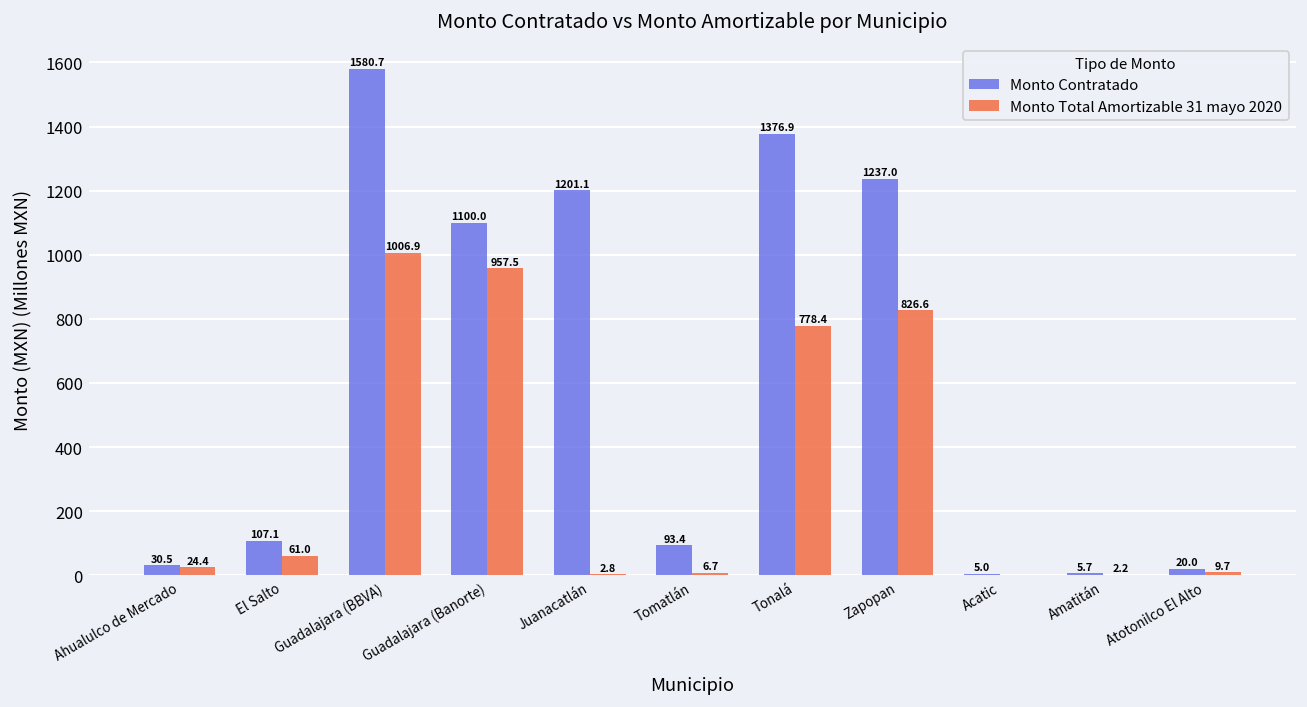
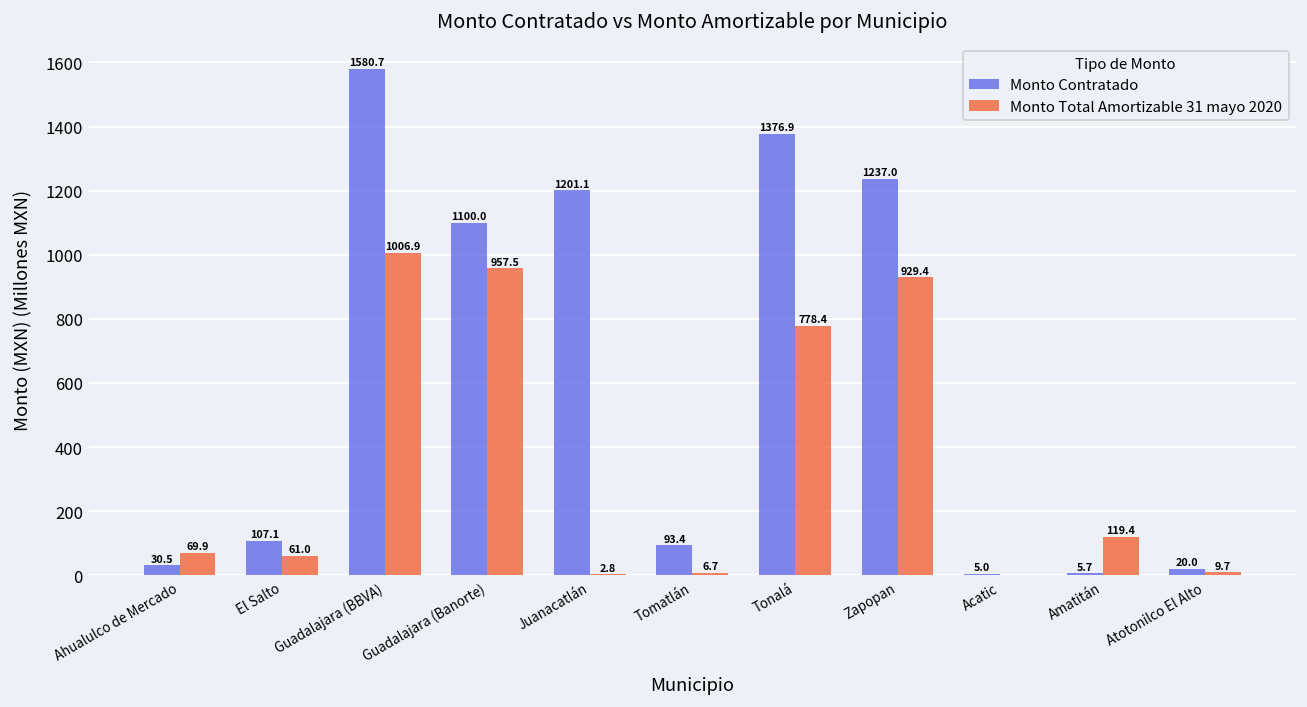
  {
    "Monto Contratado": {
      "Ahualulco de Mercado": 30.5,
      "El Salto": 107.1,
      "Guadalajara (BBVA)": 1580.7,
      "Guadalajara (Banorte)": 1100.0,
      "Juanacatlán": 1201.1,
      "Tomatlán": 93.4,
      "Tonalá": 1376.9,
      "Zapopan": 1237.0,
      "Acatic": 5.0,
      "Amatitán": 5.7,
      "Atotonilco El Alto": 20.0
    },
    "Monto Total Amortizable 31 mayo 2020": {
-     "Ahualulco de Mercado": 24.4,
+     "Ahualulco de Mercado": 69.9,
      "El Salto": 61.0,
      "Guadalajara (BBVA)": 1006.9,
      "Guadalajara (Banorte)": 957.5,
      "Juanacatlán": 2.8,
      "Tomatlán": 6.7,
      "Tonalá": 778.4,
-     "Zapopan": 826.6,
-     "Amatitán": 2.2,
+     "Zapopan": 929.4,
+     "Amatitán": 119.4,
      "Atotonilco El Alto": 9.7
    }
  }
